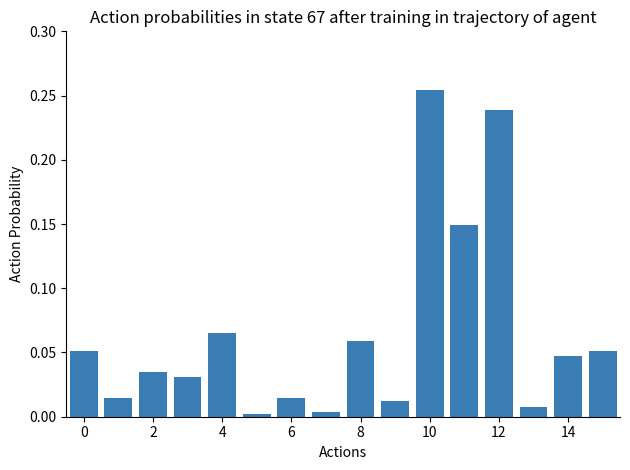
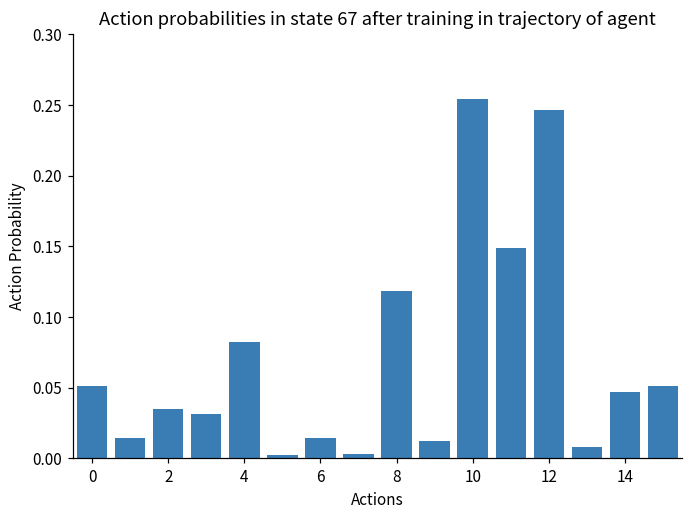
  {
    "0": 0.051,
    "2": 0.035,
-   "4": 0.065,
+   "4": 0.083,
    "6": 0.015,
-   "8": 0.059,
+   "8": 0.118,
    "10": 0.254,
-   "12": 0.239,
+   "12": 0.247,
    "14": 0.047
  }
